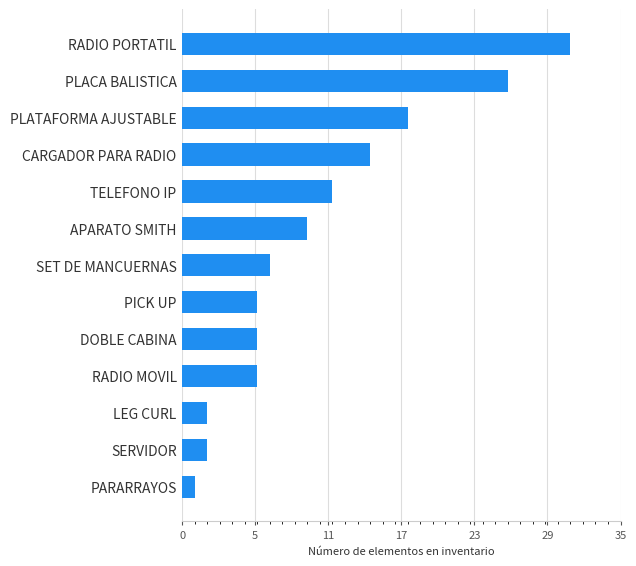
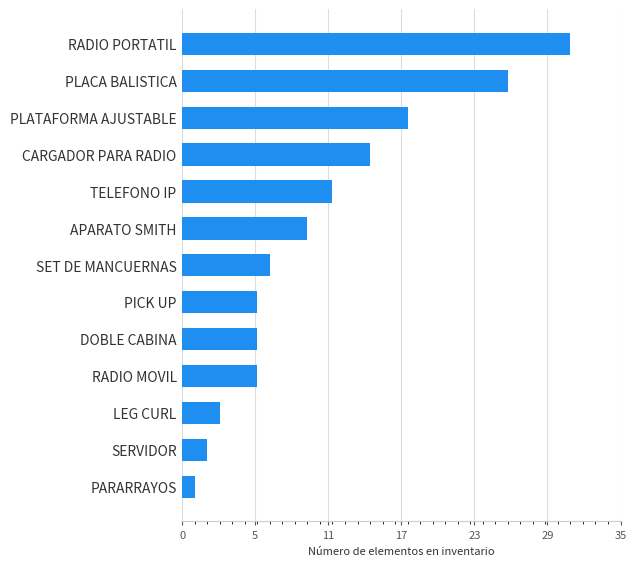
  {
    "RADIO PORTATIL": 31,
    "PLACA BALISTICA": 26,
    "PLATAFORMA AJUSTABLE": 18,
    "CARGADOR PARA RADIO": 15,
    "TELEFONO IP": 12,
    "APARATO SMITH": 10,
    "SET DE MANCUERNAS": 7,
    "PICK UP": 6,
    "DOBLE CABINA": 6,
    "RADIO MOVIL": 6,
-   "LEG CURL": 2,
+   "LEG CURL": 3,
    "SERVIDOR": 2,
    "PARARRAYOS": 1
  }
